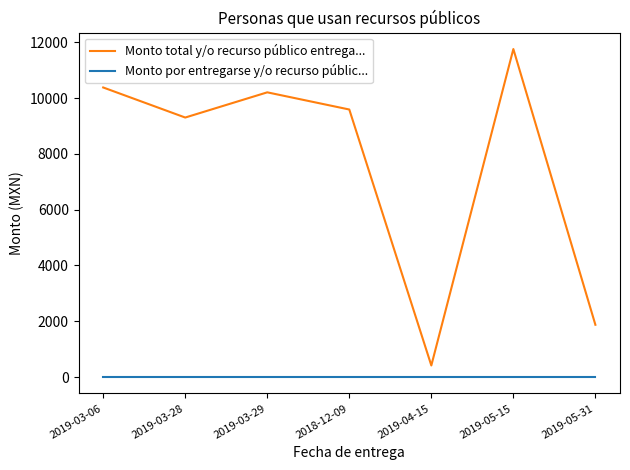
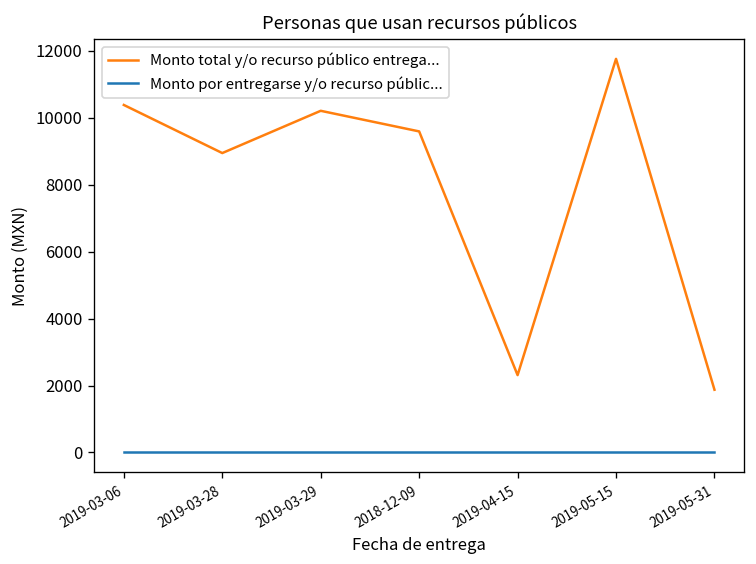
  {
    "Monto total y/o recurso público entrega...": {
      "2019-03-06": 10400,
-     "2019-03-28": 9300,
+     "2019-03-28": 8900,
      "2019-03-29": 10200,
      "2018-12-09": 9600,
-     "2019-04-15": 400,
+     "2019-04-15": 2300,
      "2019-05-15": 11800,
      "2019-05-31": 1900
    },
    "Monto por entregarse y/o recurso públic...": {
      "2019-03-06": 0,
      "2019-03-28": 0,
      "2019-03-29": 0,
      "2018-12-09": 0,
      "2019-04-15": 0,
      "2019-05-15": 0,
      "2019-05-31": 0
    }
  }
